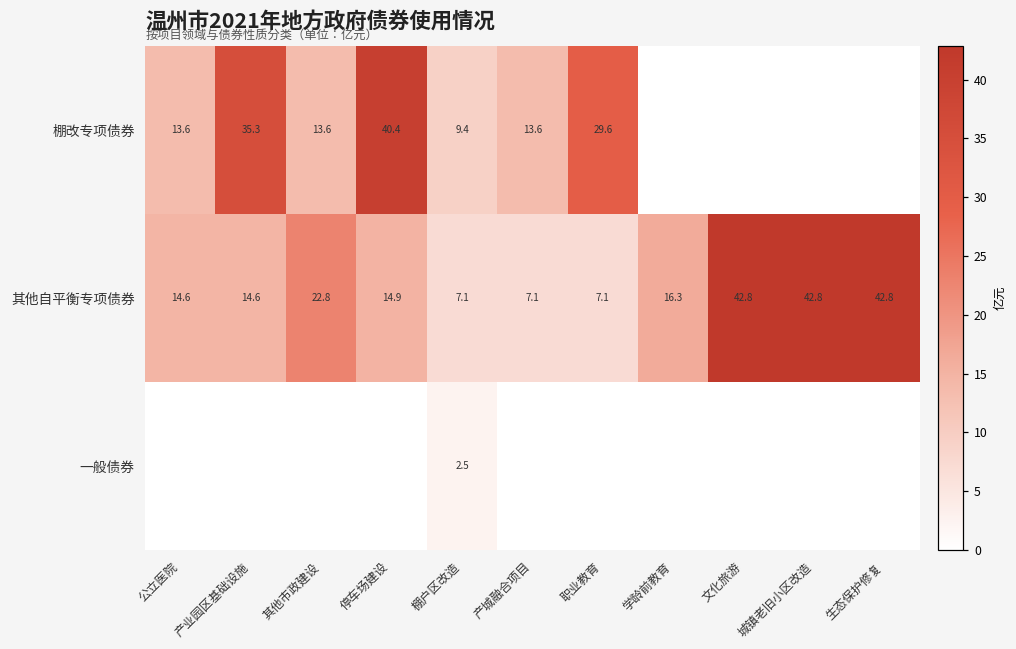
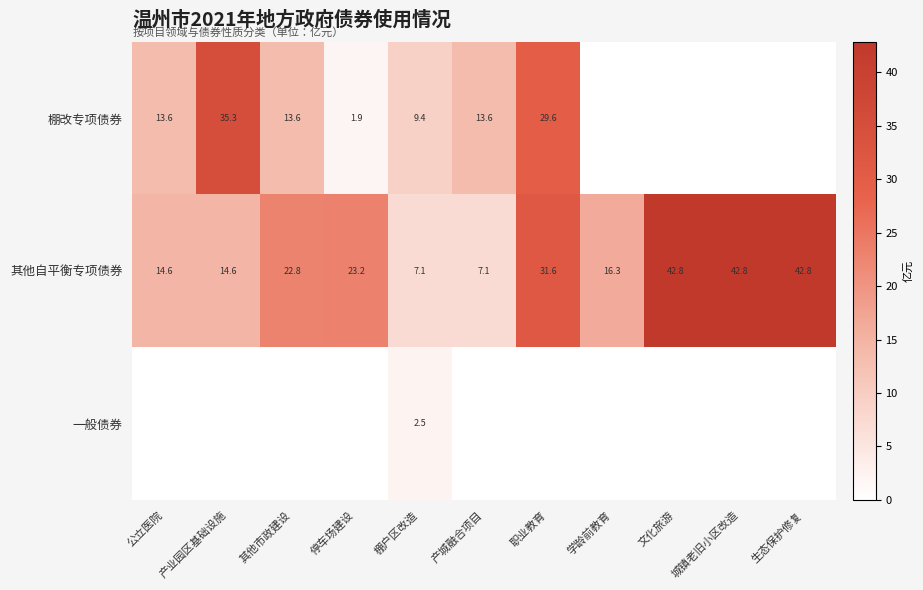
  {
    "棚改专项债券": {
      "公立医院": 13.6,
      "产业园区基础设施": 35.3,
      "其他市政建设": 13.6,
-     "停车场建设": 40.4,
+     "停车场建设": 1.9,
      "棚户区改造": 9.4,
      "产城融合项目": 13.6,
      "职业教育": 29.6
    },
    "其他自平衡专项债券": {
      "公立医院": 14.6,
      "产业园区基础设施": 14.6,
      "其他市政建设": 22.8,
-     "停车场建设": 14.9,
+     "停车场建设": 23.2,
      "棚户区改造": 7.1,
      "产城融合项目": 7.1,
-     "职业教育": 7.1,
+     "职业教育": 31.6,
      "学龄前教育": 16.3,
      "文化旅游": 42.8,
      "城镇老旧小区改造": 42.8,
      "生态保护修复": 42.8
    },
    "一般债券": {
      "棚户区改造": 2.5
    }
  }
